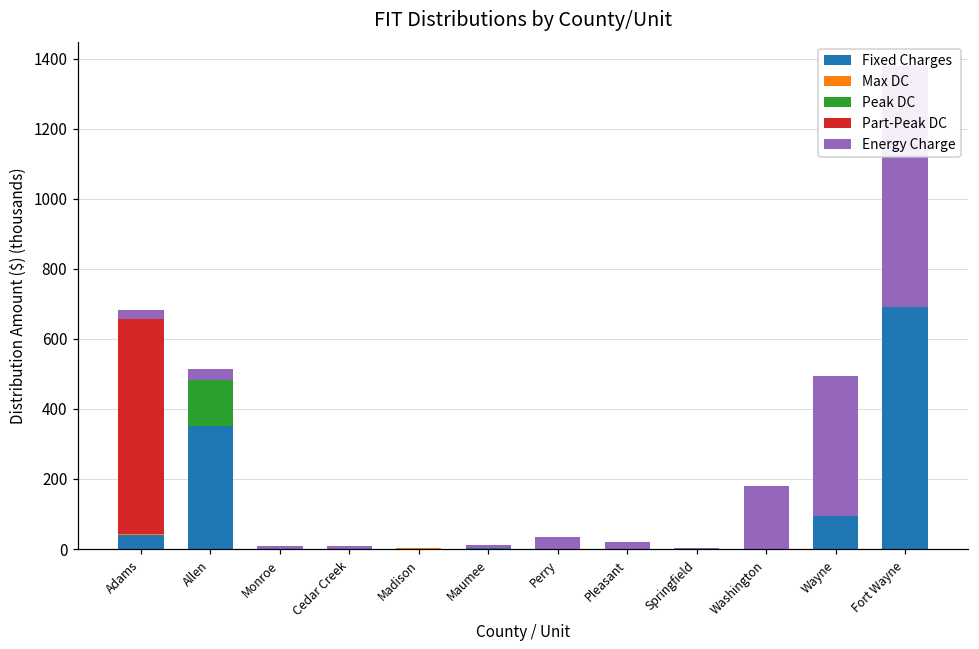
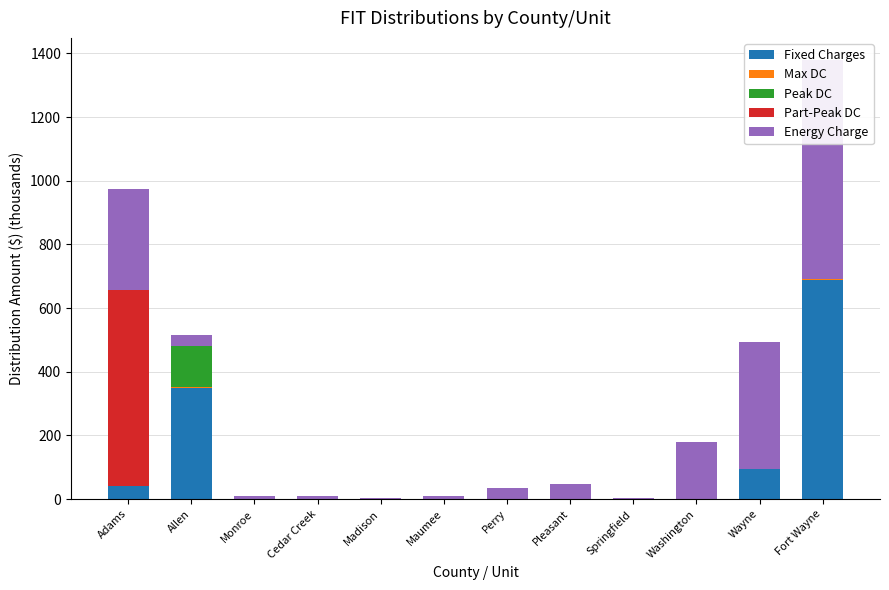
  {
    "Fixed Charges": {
      "Adams": 40,
      "Allen": 350,
      "Wayne": 90,
      "Fort Wayne": 690
    },
    "Peak DC": {
      "Allen": 130
    },
    "Part-Peak DC": {
      "Adams": 620
    },
    "Energy Charge": {
-     "Adams": 30,
+     "Adams": 320,
      "Allen": 30,
      "Monroe": 10,
      "Cedar Creek": 10,
      "Maumee": 10,
      "Perry": 30,
-     "Pleasant": 20,
+     "Pleasant": 50,
      "Washington": 180,
      "Wayne": 400
    }
  }
